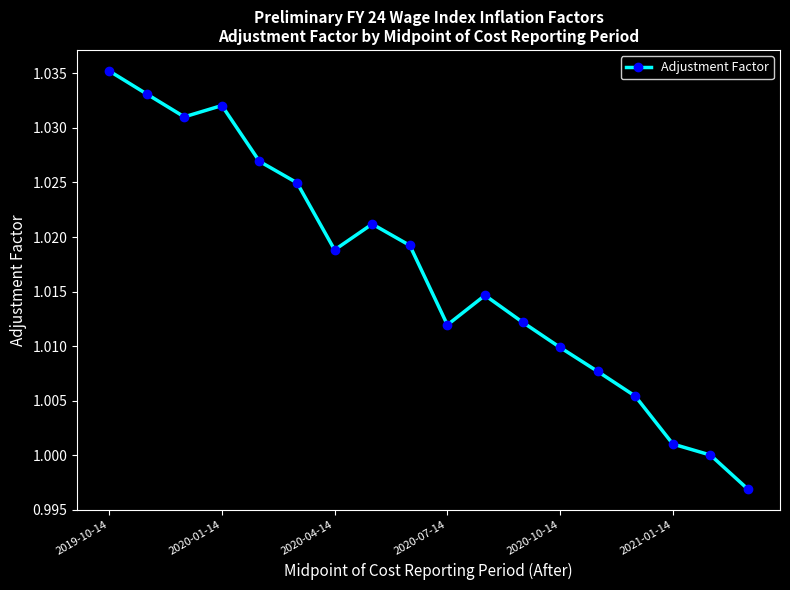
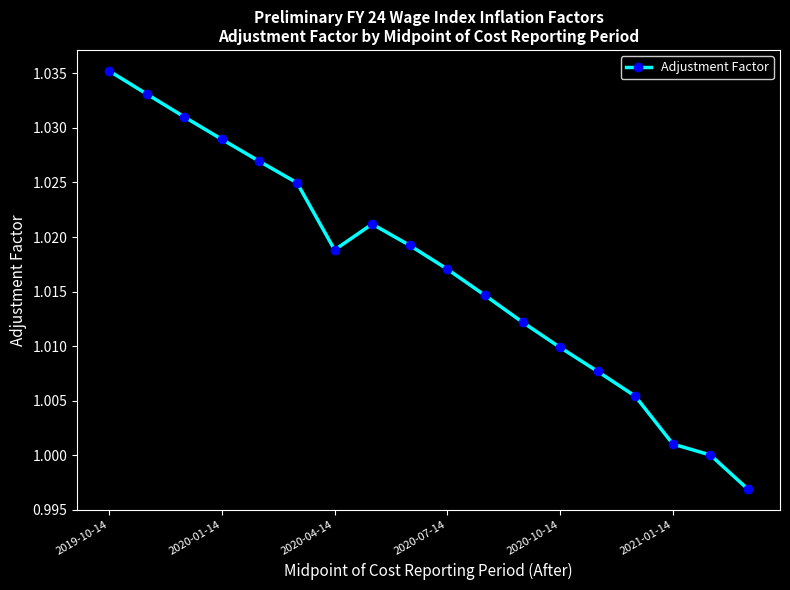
  {
    "2019-10-14": 1.0352,
-   "2020-01-14": 1.0321,
+   "2020-01-14": 1.0290,
    "2020-04-14": 1.0188,
-   "2020-07-14": 1.0119,
+   "2020-07-14": 1.0171,
    "2020-10-14": 1.0099,
    "2021-01-14": 1.0010
  }
